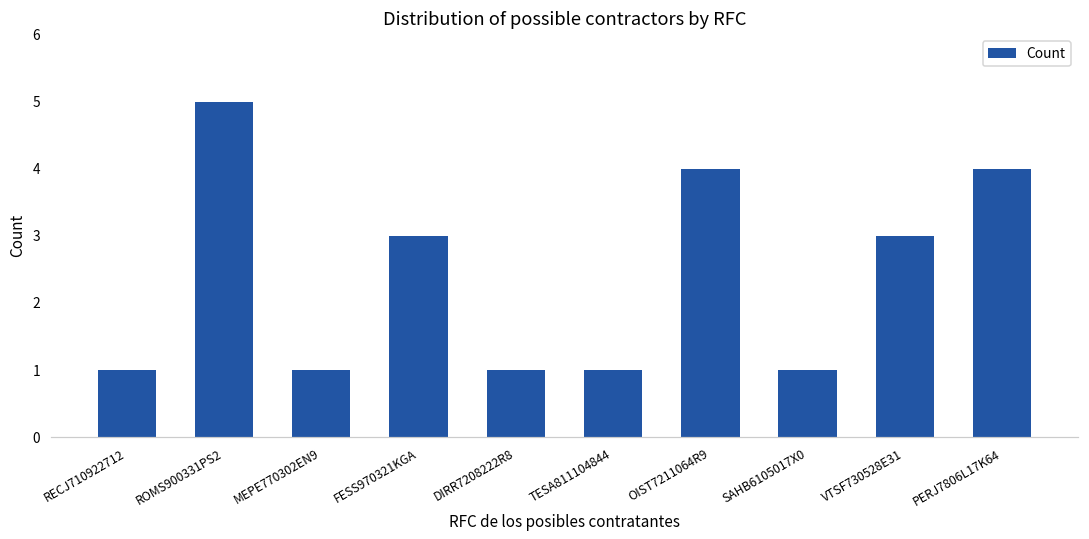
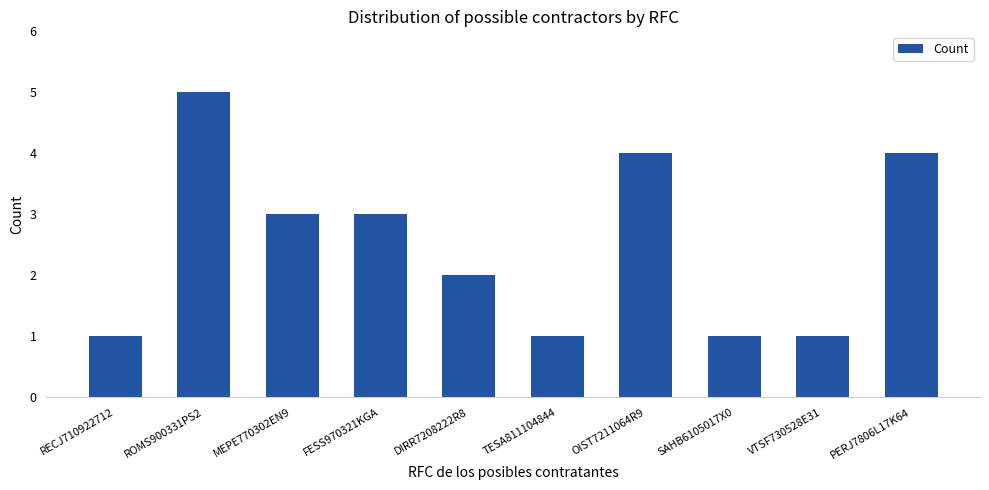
  {
    "RECJ710922712": 1,
    "ROMS900331PS2": 5,
-   "MEPE770302EN9": 1,
+   "MEPE770302EN9": 3,
    "FESS970321KGA": 3,
-   "DIRR7208222R8": 1,
+   "DIRR7208222R8": 2,
    "TESA811104844": 1,
    "OIST7211064R9": 4,
    "SAHB6105017X0": 1,
-   "VTSF730528E31": 3,
+   "VTSF730528E31": 1,
    "PERJ7806L17K64": 4
  }
